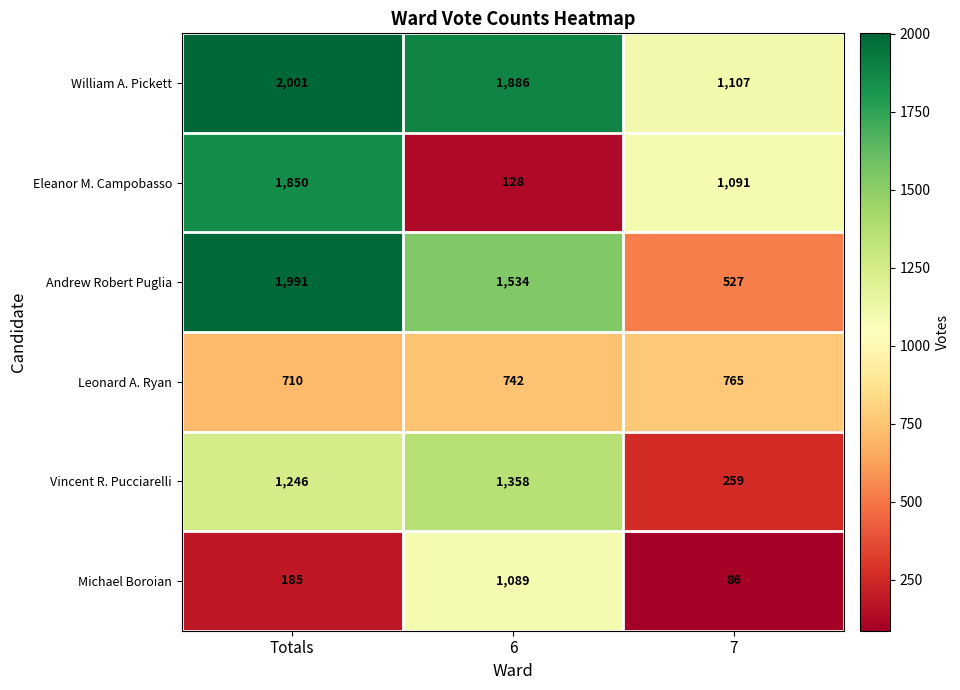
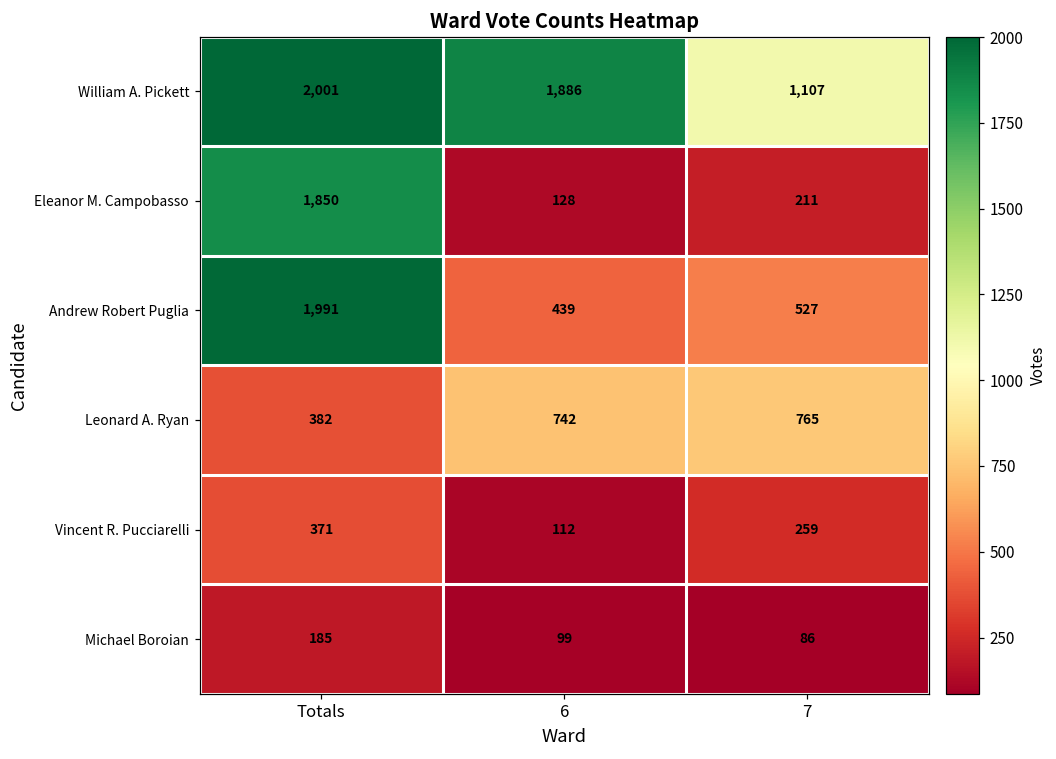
  {
    "William A. Pickett": {
      "Totals": "2,001",
      "6": "1,886",
      "7": "1,107"
    },
    "Eleanor M. Campobasso": {
      "Totals": "1,850",
      "6": "128",
-     "7": "1,091"
+     "7": "211"
    },
    "Andrew Robert Puglia": {
      "Totals": "1,991",
-     "6": "1,534",
+     "6": "439",
      "7": "527"
    },
    "Leonard A. Ryan": {
-     "Totals": "710",
+     "Totals": "382",
      "6": "742",
      "7": "765"
    },
    "Vincent R. Pucciarelli": {
-     "Totals": "1,246",
-     "6": "1,358",
+     "Totals": "371",
+     "6": "112",
      "7": "259"
    },
    "Michael Boroian": {
      "Totals": "185",
-     "6": "1,089",
+     "6": "99",
      "7": "86"
    }
  }
